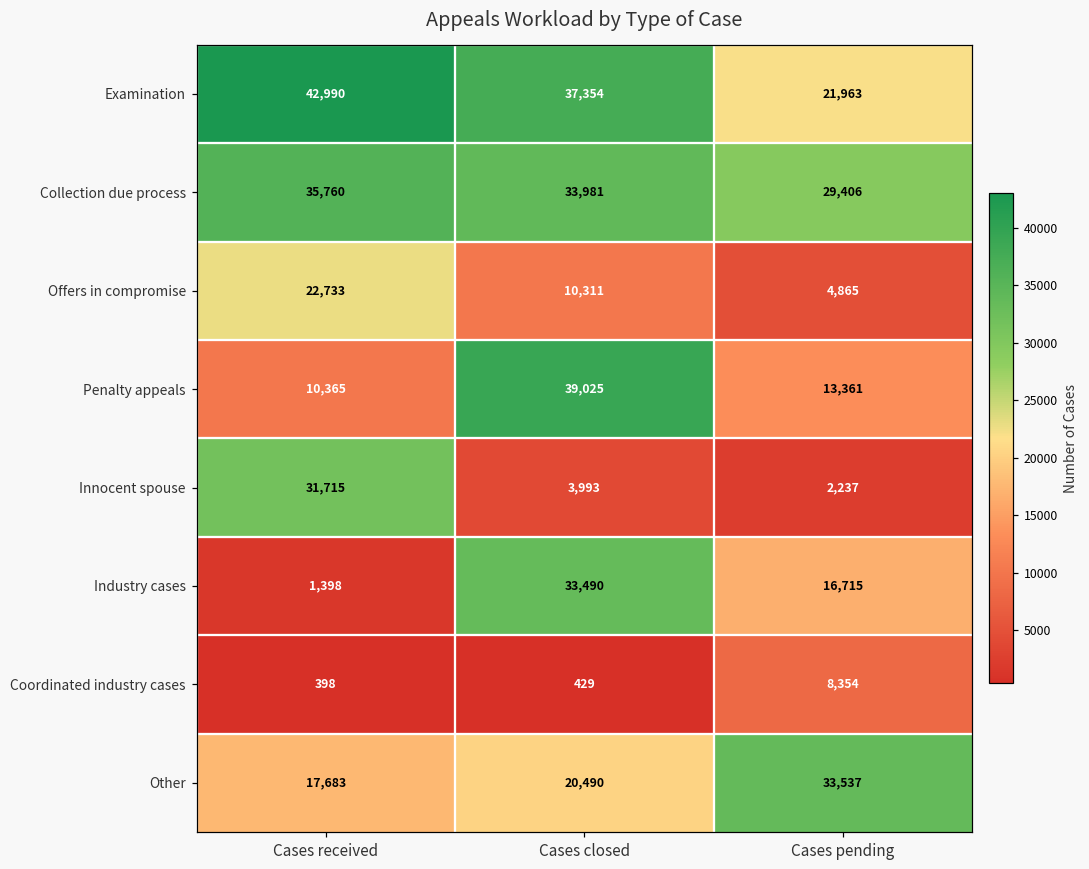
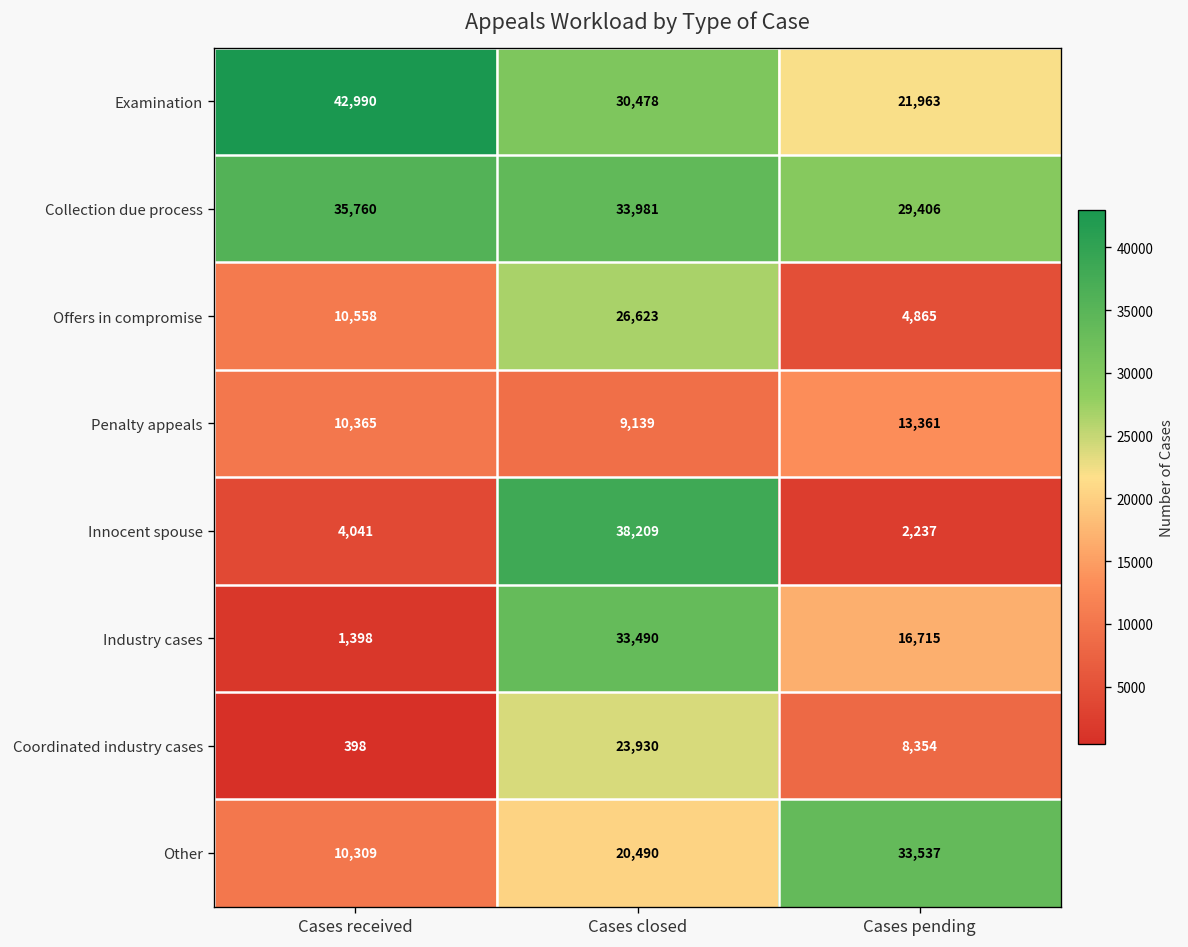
  {
    "Examination": {
      "Cases received": "42,990",
-     "Cases closed": "37,354",
+     "Cases closed": "30,478",
      "Cases pending": "21,963"
    },
    "Collection due process": {
      "Cases received": "35,760",
      "Cases closed": "33,981",
      "Cases pending": "29,406"
    },
    "Offers in compromise": {
-     "Cases received": "22,733",
-     "Cases closed": "10,311",
+     "Cases received": "10,558",
+     "Cases closed": "26,623",
      "Cases pending": "4,865"
    },
    "Penalty appeals": {
      "Cases received": "10,365",
-     "Cases closed": "39,025",
+     "Cases closed": "9,139",
      "Cases pending": "13,361"
    },
    "Innocent spouse": {
-     "Cases received": "31,715",
-     "Cases closed": "3,993",
+     "Cases received": "4,041",
+     "Cases closed": "38,209",
      "Cases pending": "2,237"
    },
    "Industry cases": {
      "Cases received": "1,398",
      "Cases closed": "33,490",
      "Cases pending": "16,715"
    },
    "Coordinated industry cases": {
      "Cases received": "398",
-     "Cases closed": "429",
+     "Cases closed": "23,930",
      "Cases pending": "8,354"
    },
    "Other": {
-     "Cases received": "17,683",
+     "Cases received": "10,309",
      "Cases closed": "20,490",
      "Cases pending": "33,537"
    }
  }
